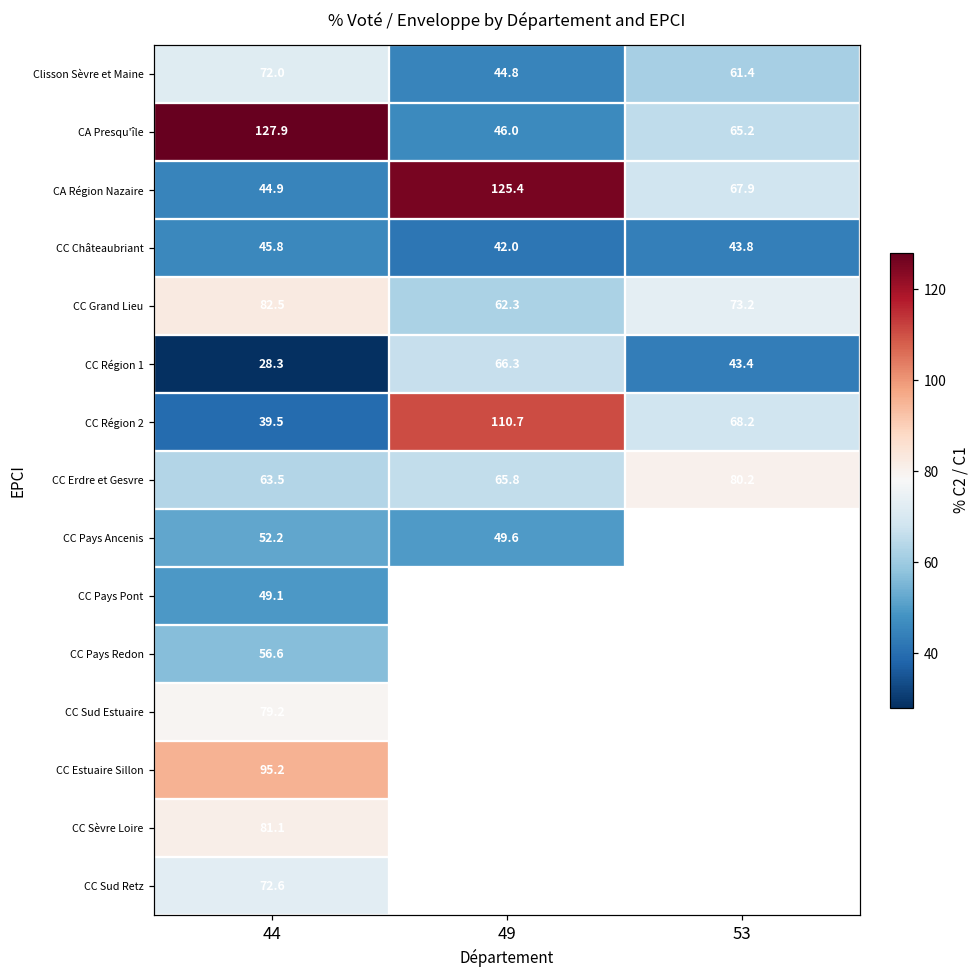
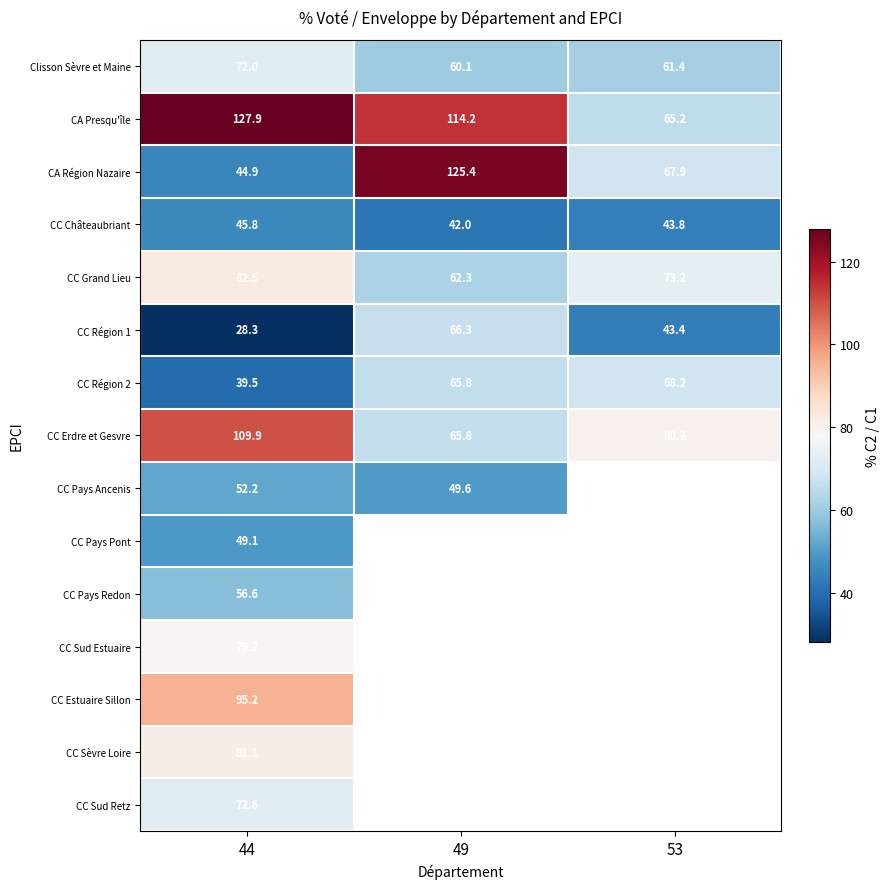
  {
    "Clisson Sèvre et Maine": {
-     "49": 44.8,
+     "49": 60.1,
      "53": 61.4
    },
    "CA Presqu'île": {
      "44": 127.9,
-     "49": 46.0,
+     "49": 114.2,
      "53": 65.2
    },
    "CA Région Nazaire": {
      "44": 44.9,
      "49": 125.4
    },
    "CC Châteaubriant": {
      "44": 45.8,
      "49": 42.0,
      "53": 43.8
    },
    "CC Grand Lieu": {
      "49": 62.3
    },
    "CC Région 1": {
      "44": 28.3,
      "49": 66.3,
      "53": 43.4
    },
    "CC Région 2": {
      "44": 39.5,
-     "49": 110.7
+     "49": 65.8
    },
    "CC Erdre et Gesvre": {
-     "44": 63.5,
+     "44": 109.9,
      "49": 65.8
    },
    "CC Pays Ancenis": {
      "44": 52.2,
      "49": 49.6
    },
    "CC Pays Pont": {
      "44": 49.1
    },
    "CC Pays Redon": {
      "44": 56.6
    },
    "CC Estuaire Sillon": {
      "44": 95.2
    }
  }
